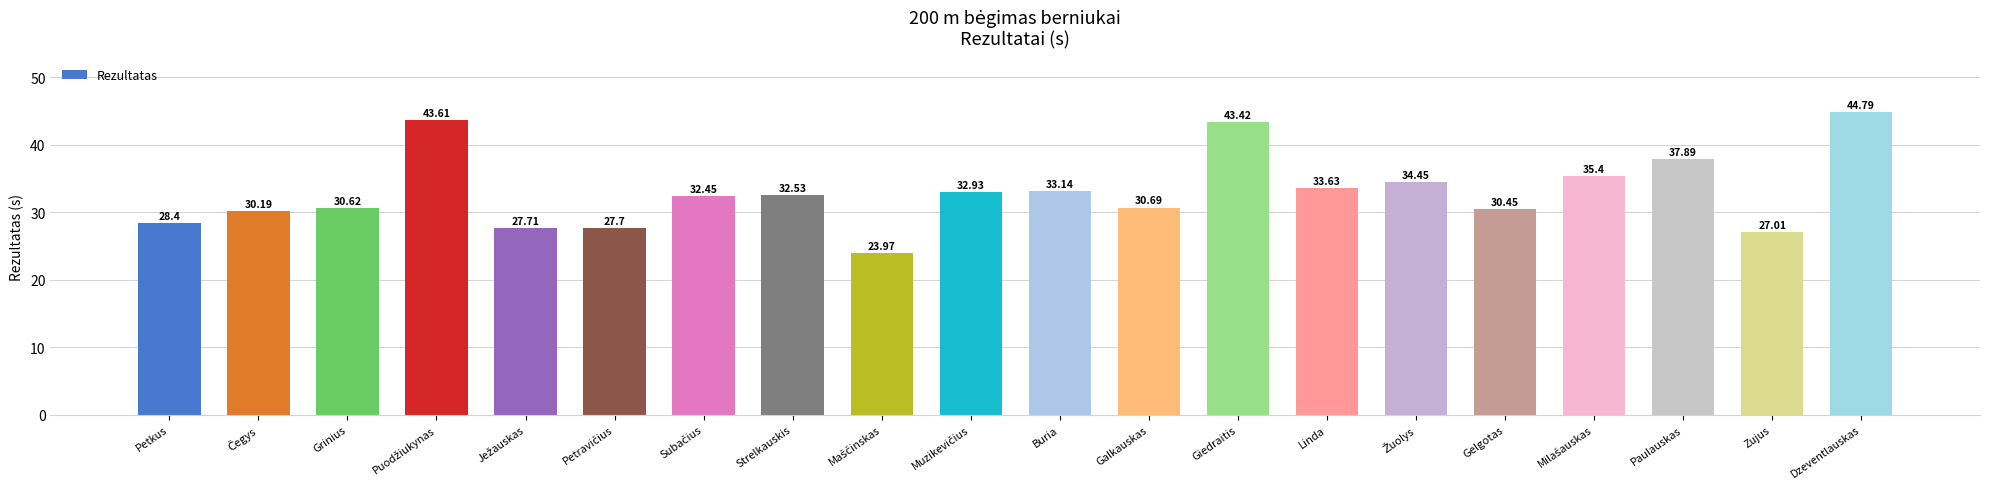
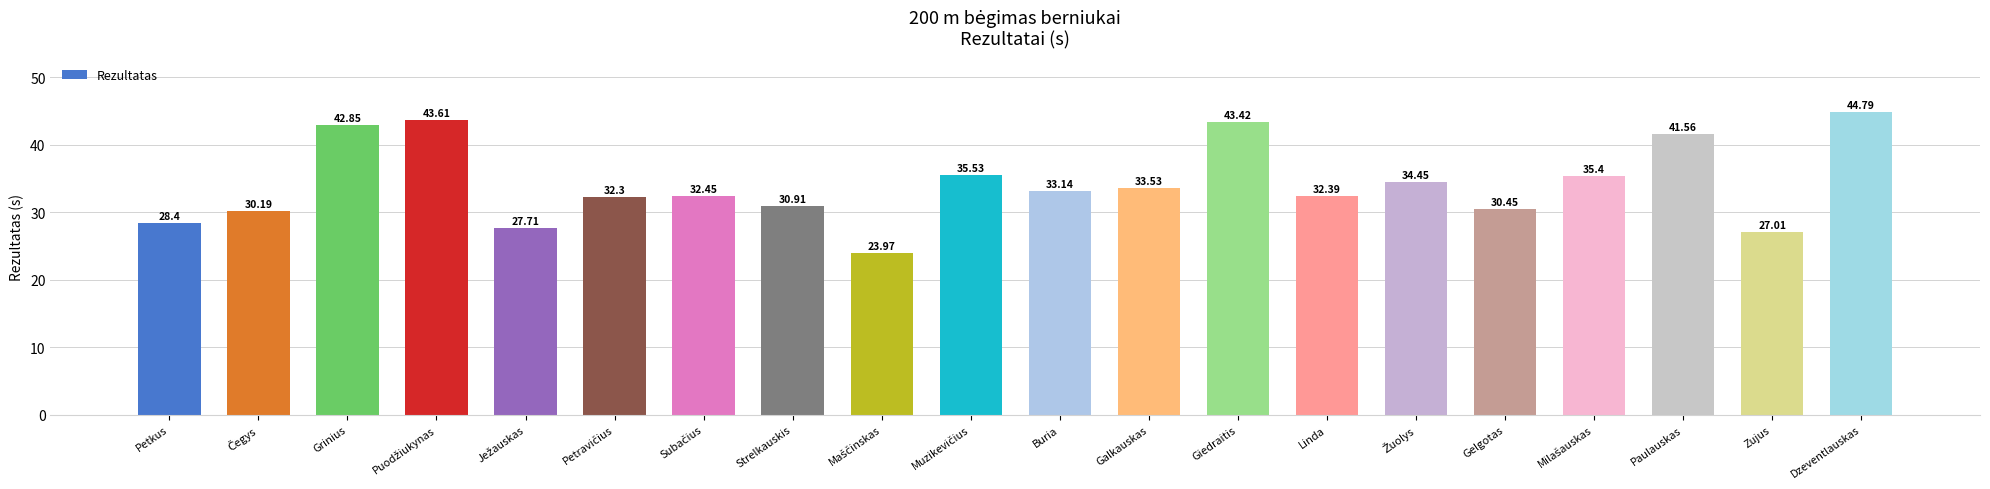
  {
    "Petkus": 28.4,
    "Čegys": 30.19,
-   "Grinius": 30.62,
+   "Grinius": 42.85,
    "Puodžiukynas": 43.61,
    "Ježauskas": 27.71,
-   "Petravičius": 27.7,
+   "Petravičius": 32.3,
    "Subačius": 32.45,
-   "Strelkauskis": 32.53,
+   "Strelkauskis": 30.91,
    "Maščinskas": 23.97,
-   "Muzikevičius": 32.93,
+   "Muzikevičius": 35.53,
    "Buria": 33.14,
-   "Galkauskas": 30.69,
+   "Galkauskas": 33.53,
    "Giedraitis": 43.42,
-   "Linda": 33.63,
+   "Linda": 32.39,
    "Žuolys": 34.45,
    "Gelgotas": 30.45,
    "Milašauskas": 35.4,
-   "Paulauskas": 37.89,
+   "Paulauskas": 41.56,
    "Zujus": 27.01,
    "Dzeventlauskas": 44.79
  }
